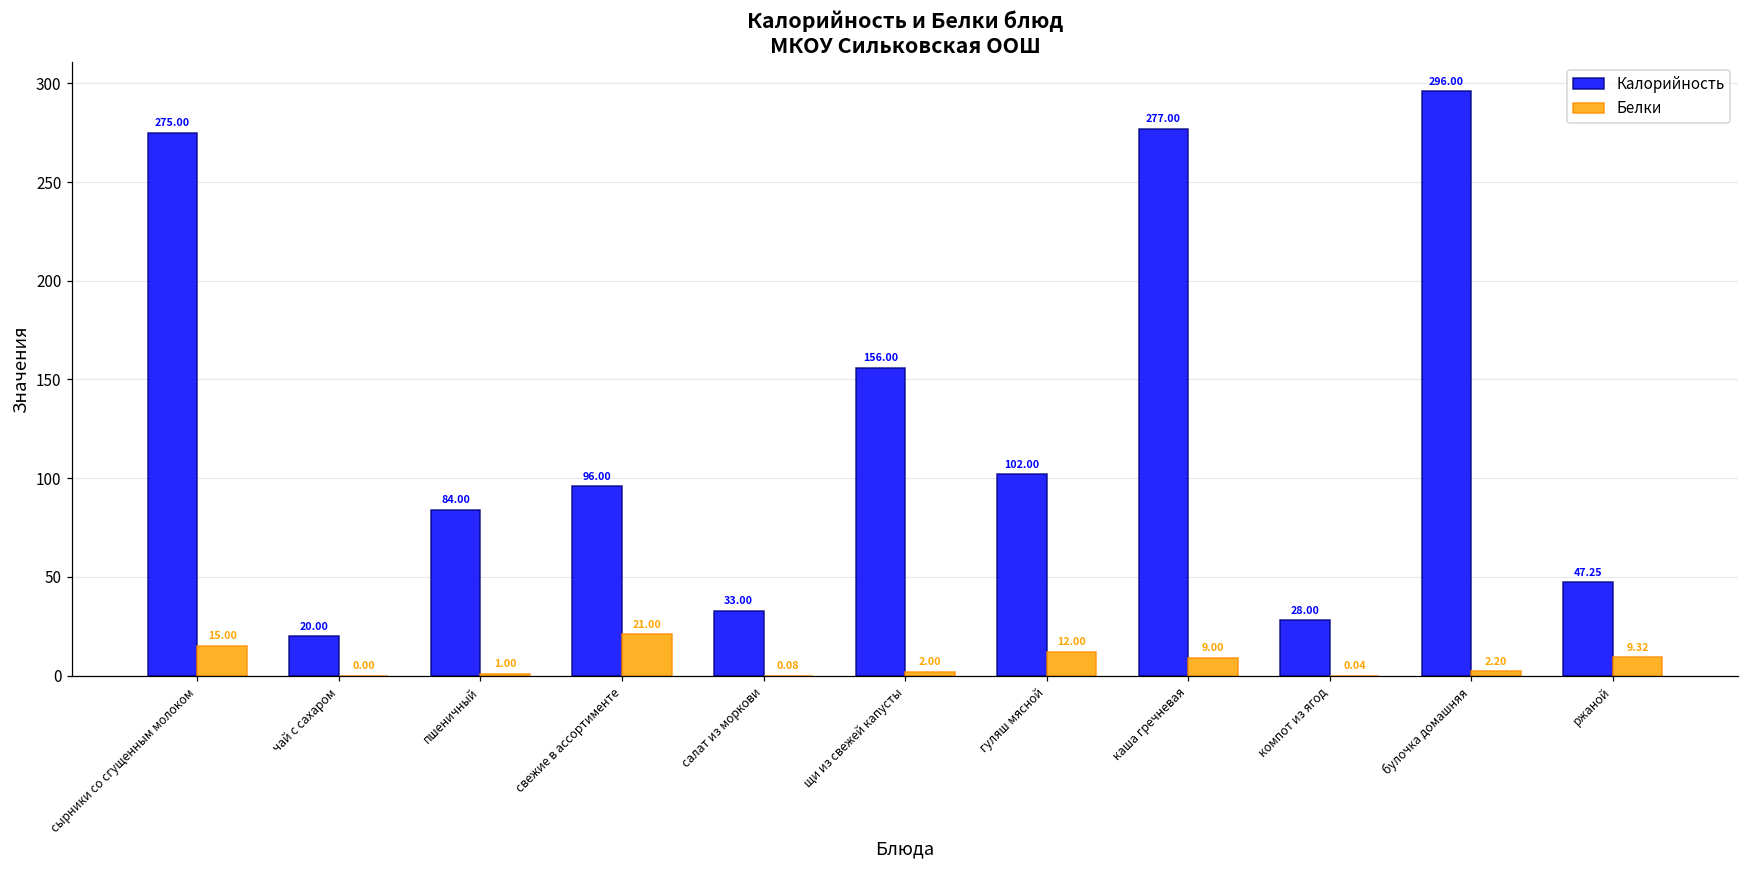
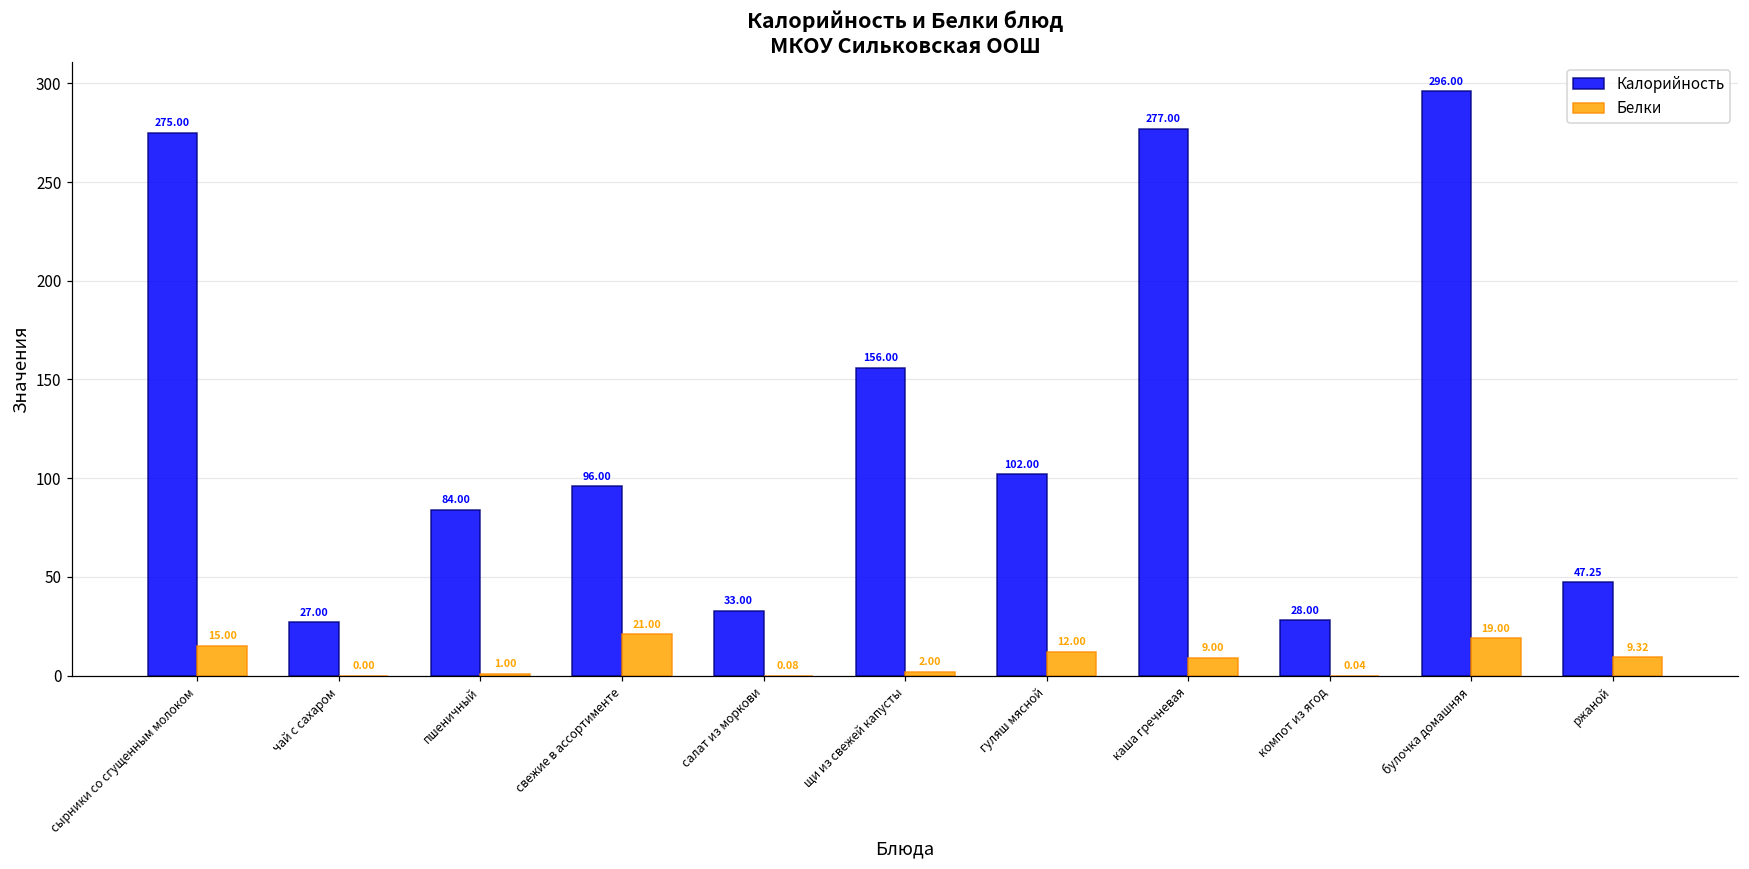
  {
    "Калорийность": {
      "сырники со сгущенным молоком": 275.00,
-     "чай с сахаром": 20.00,
+     "чай с сахаром": 27.00,
      "пшеничный": 84.00,
      "свежие в ассортименте": 96.00,
      "салат из моркови": 33.00,
      "щи из свежей капусты": 156.00,
      "гуляш мясной": 102.00,
      "каша гречневая": 277.00,
      "компот из ягод": 28.00,
      "булочка домашняя": 296.00,
      "ржаной": 47.25
    },
    "Белки": {
      "сырники со сгущенным молоком": 15.00,
      "чай с сахаром": 0.00,
      "пшеничный": 1.00,
      "свежие в ассортименте": 21.00,
      "салат из моркови": 0.08,
      "щи из свежей капусты": 2.00,
      "гуляш мясной": 12.00,
      "каша гречневая": 9.00,
      "компот из ягод": 0.04,
-     "булочка домашняя": 2.20,
+     "булочка домашняя": 19.00,
      "ржаной": 9.32
    }
  }
